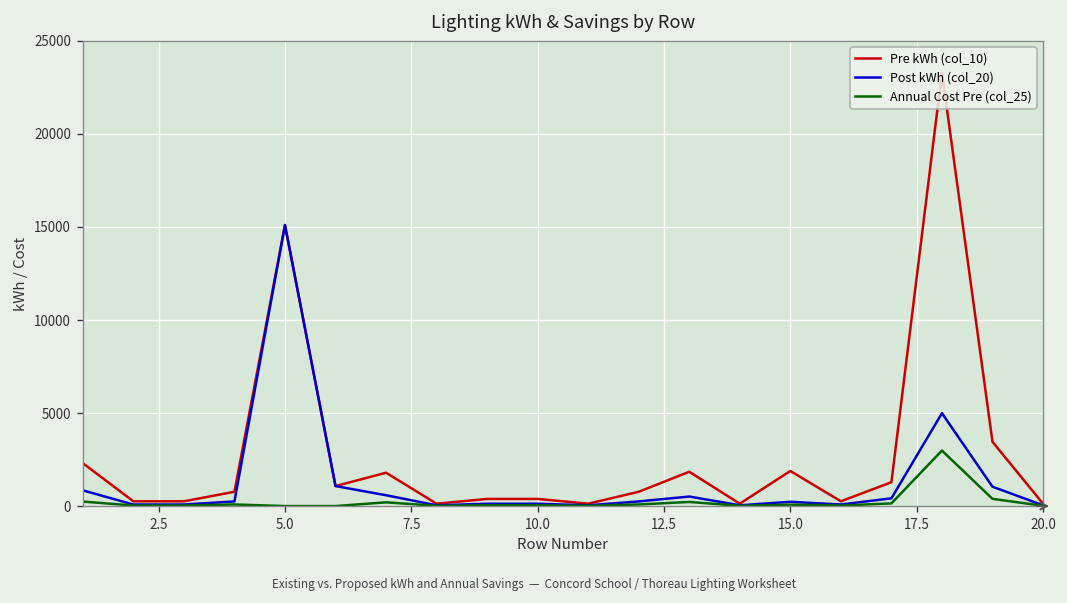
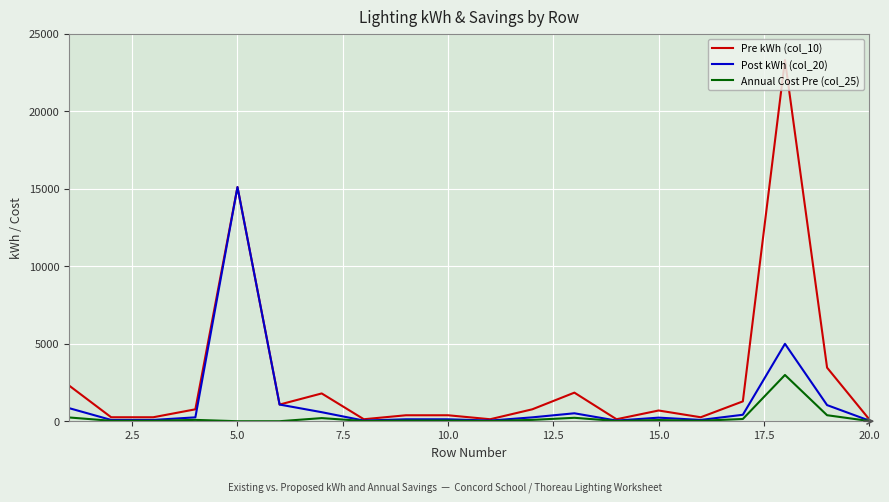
  {
    "Pre kWh (col_10)": {
      "10.0": 400,
-     "15.0": 1900
+     "15.0": 700
    },
    "Annual Cost Pre (col_25)": {
      "5.0": 0
    }
  }
